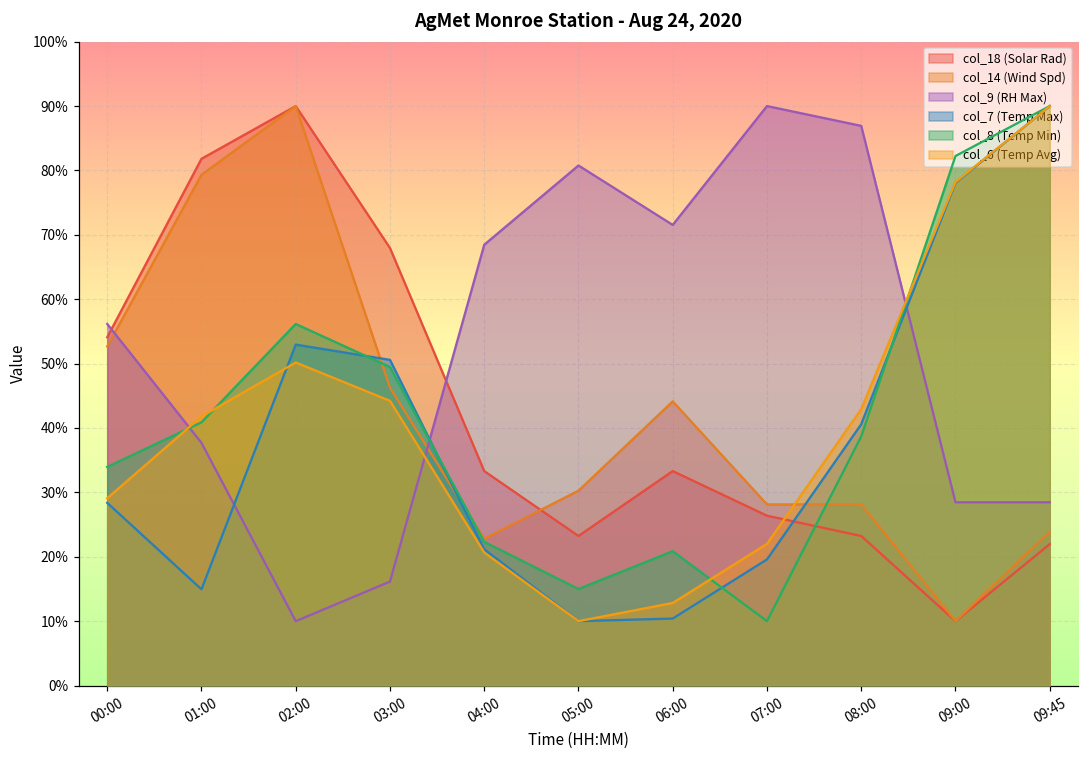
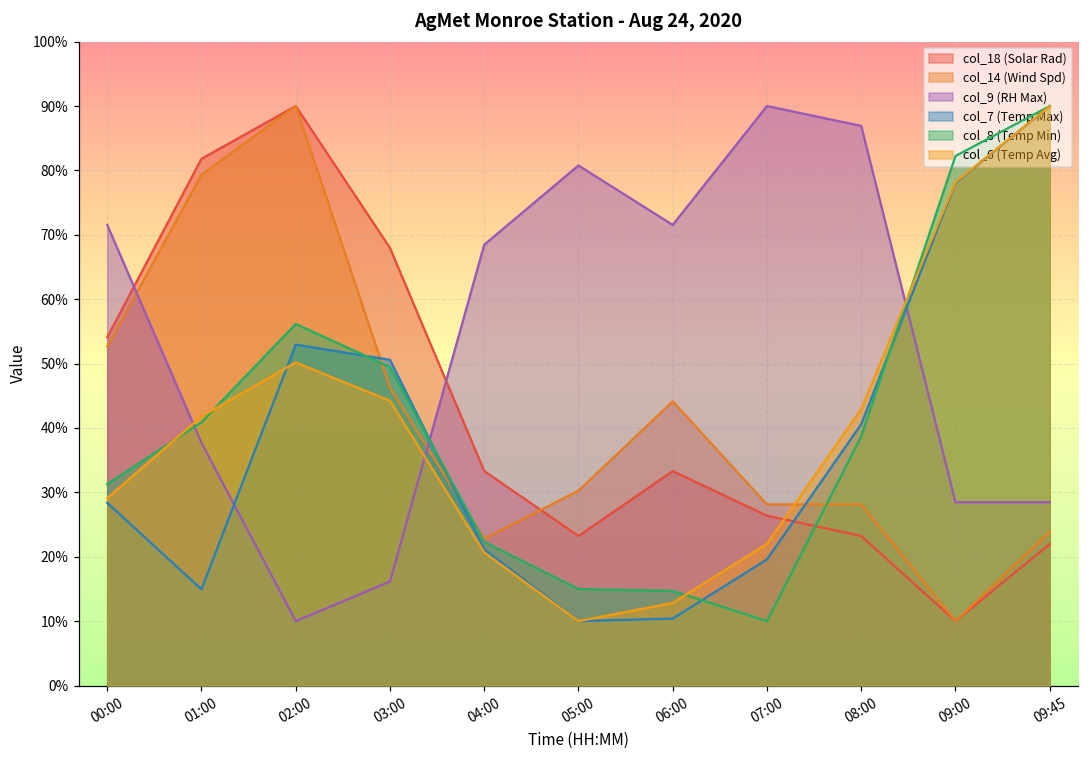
  {
    "col_9 (RH Max)": {
-     "00:00": "56%",
+     "00:00": "72%",
      "01:00": "38%",
      "02:00": "10%",
      "03:00": "16%",
      "04:00": "68%",
      "05:00": "81%",
      "06:00": "72%",
      "07:00": "90%",
      "08:00": "87%",
      "09:00": "28%",
      "09:45": "28%"
    },
    "col_7 (Temp Max)": {
      "00:00": "28%",
      "01:00": "15%",
      "02:00": "53%",
      "03:00": "51%",
      "04:00": "21%",
      "06:00": "10%",
      "07:00": "20%",
      "08:00": "41%"
    },
    "col_8 (Temp Min)": {
-     "00:00": "34%",
+     "00:00": "31%",
      "01:00": "41%",
      "02:00": "56%",
      "03:00": "49%",
      "04:00": "22%",
      "05:00": "15%",
-     "06:00": "21%",
+     "06:00": "15%",
      "07:00": "10%",
      "08:00": "39%"
    }
  }
